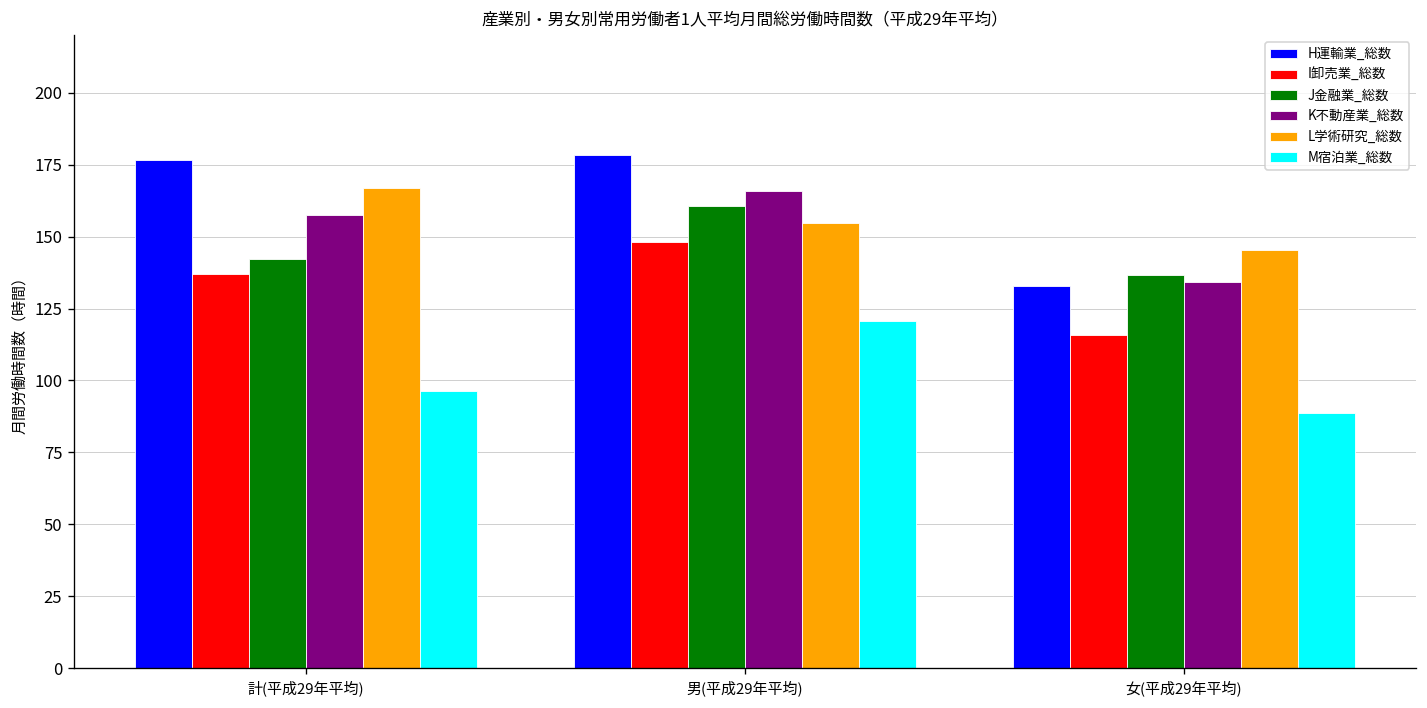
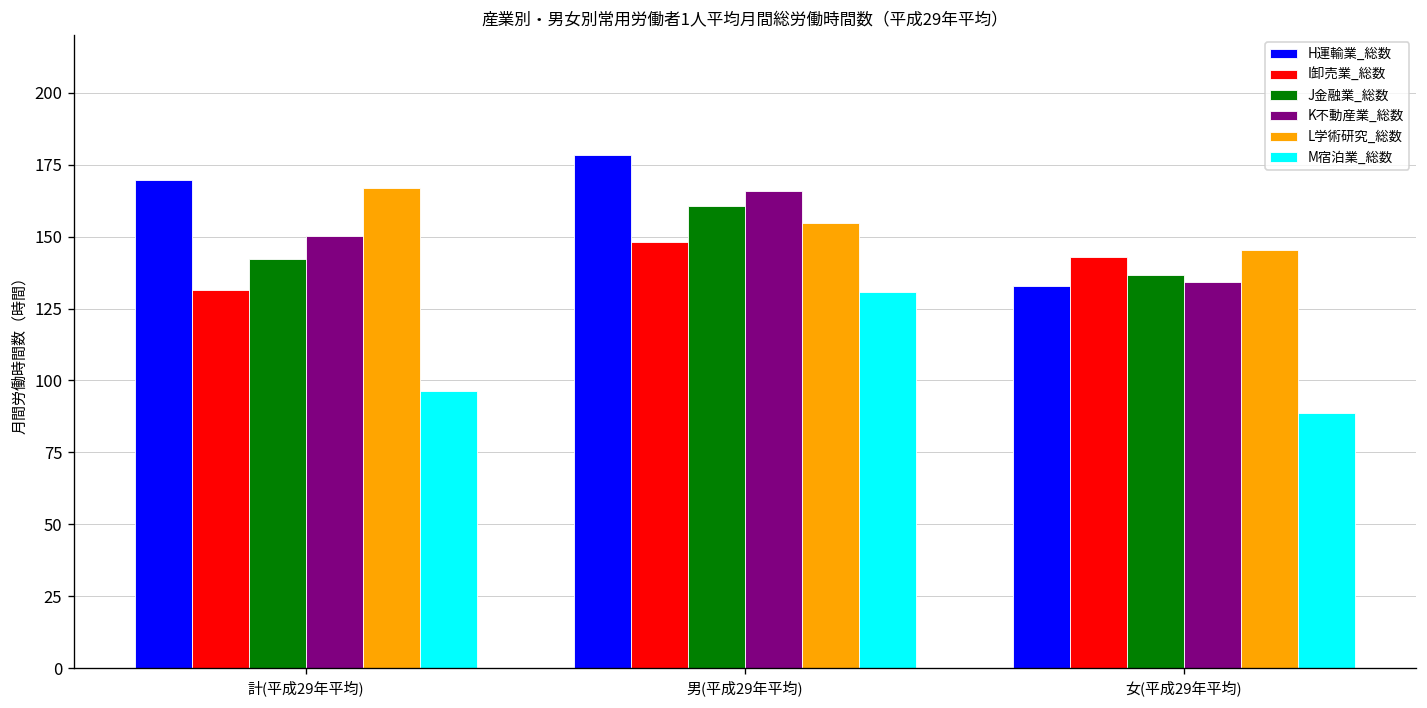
  {
    "H運輸業_総数": {
-     "計(平成29年平均)": 177,
+     "計(平成29年平均)": 170,
      "男(平成29年平均)": 178,
      "女(平成29年平均)": 133
    },
    "I卸売業_総数": {
-     "計(平成29年平均)": 137,
+     "計(平成29年平均)": 131,
      "男(平成29年平均)": 148,
-     "女(平成29年平均)": 116
+     "女(平成29年平均)": 143
    },
    "J金融業_総数": {
      "計(平成29年平均)": 142,
      "男(平成29年平均)": 161,
      "女(平成29年平均)": 137
    },
    "K不動産業_総数": {
-     "計(平成29年平均)": 157,
+     "計(平成29年平均)": 150,
      "男(平成29年平均)": 166,
      "女(平成29年平均)": 134
    },
    "L学術研究_総数": {
      "計(平成29年平均)": 167,
      "男(平成29年平均)": 155,
      "女(平成29年平均)": 145
    },
    "M宿泊業_総数": {
      "計(平成29年平均)": 97,
-     "男(平成29年平均)": 121,
+     "男(平成29年平均)": 131,
      "女(平成29年平均)": 89
    }
  }
